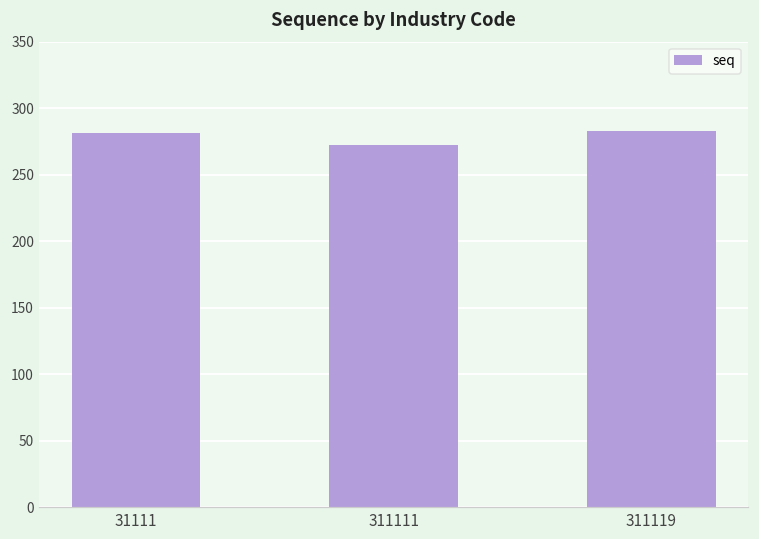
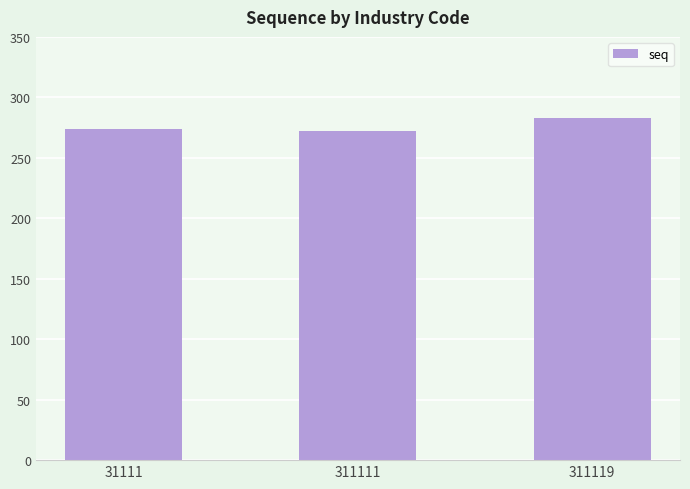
  {
-   "31111": 281,
+   "31111": 274,
    "311111": 272,
    "311119": 283
  }
